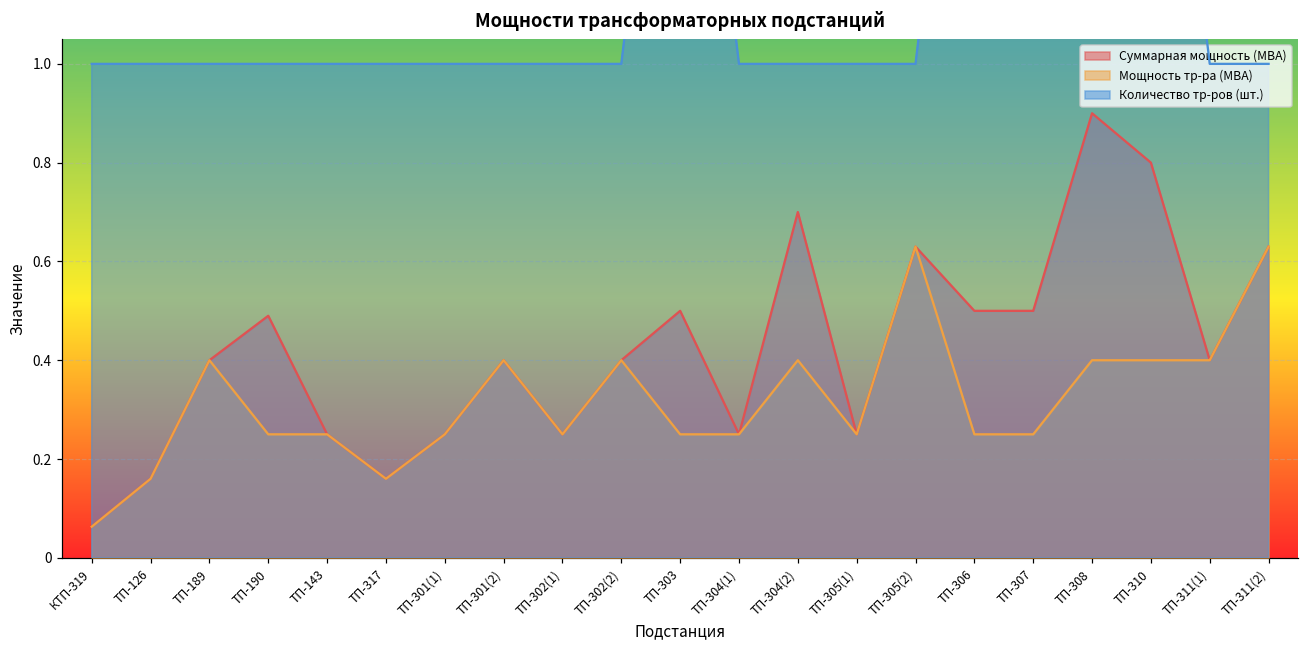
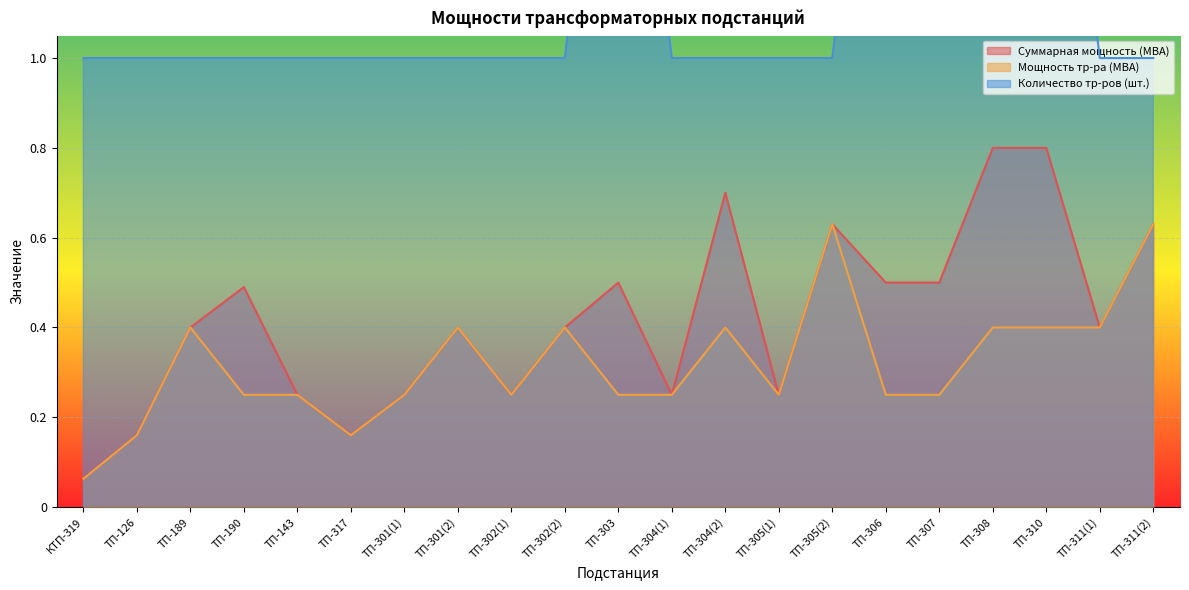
  {
    "Суммарная мощность (МВА)": {
      "ТП-190": 0.49,
      "ТП-303": 0.5,
      "ТП-304(2)": 0.7,
      "ТП-306": 0.5,
      "ТП-307": 0.5,
-     "ТП-308": 0.9,
+     "ТП-308": 0.8,
      "ТП-310": 0.8
    },
    "Мощность тр-ра (МВА)": {
      "ТП-190": 0.25,
      "ТП-303": 0.25,
      "ТП-304(2)": 0.4,
      "ТП-306": 0.25,
      "ТП-307": 0.25,
      "ТП-308": 0.4,
      "ТП-310": 0.4
    },
    "Количество тр-ров (шт.)": {
      "КТП-319": 1.0,
      "ТП-126": 1.0,
      "ТП-189": 1.0,
      "ТП-190": 1.0,
      "ТП-143": 1.0,
      "ТП-317": 1.0,
      "ТП-301(1)": 1.0,
      "ТП-301(2)": 1.0,
      "ТП-302(1)": 1.0,
      "ТП-302(2)": 1.0,
      "ТП-304(1)": 1.0,
      "ТП-304(2)": 1.0,
      "ТП-305(1)": 1.0,
      "ТП-305(2)": 1.0
    }
  }
